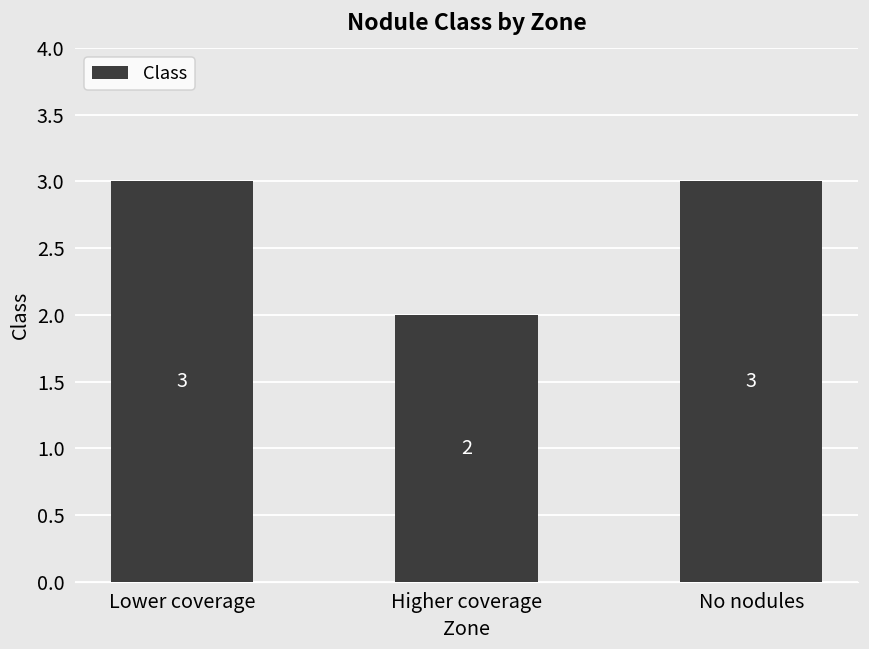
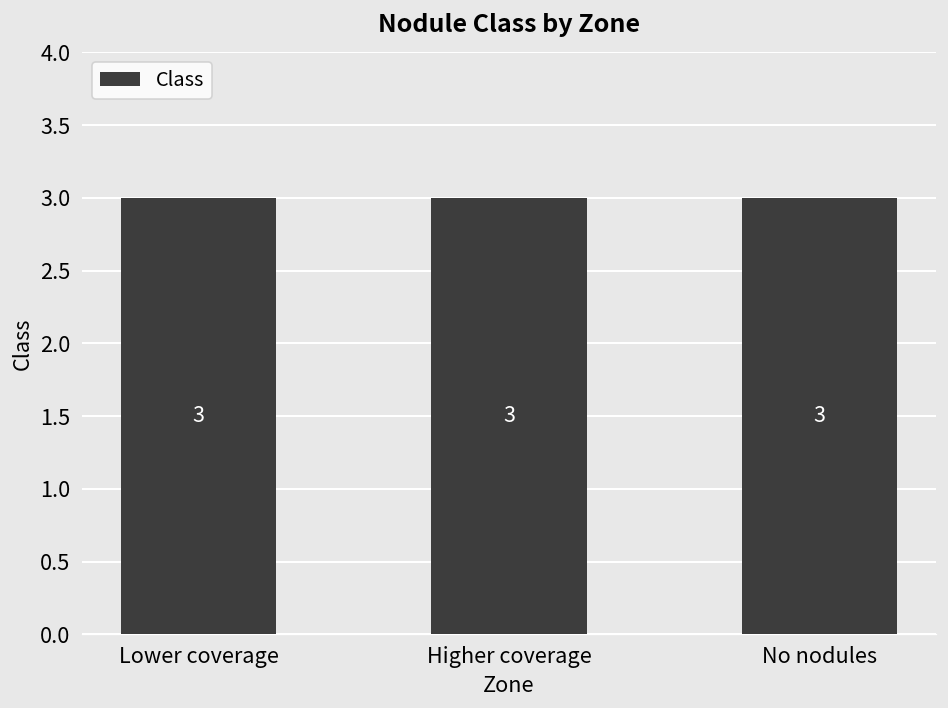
  {
    "Lower coverage": 3,
-   "Higher coverage": 2,
+   "Higher coverage": 3,
    "No nodules": 3
  }
